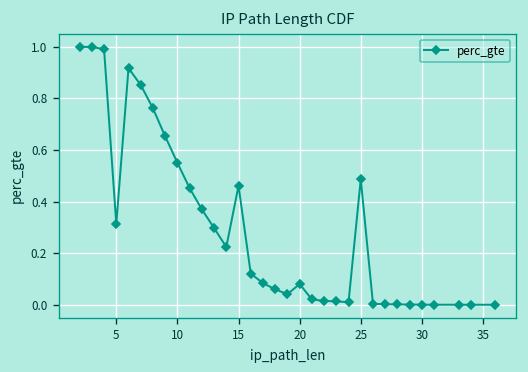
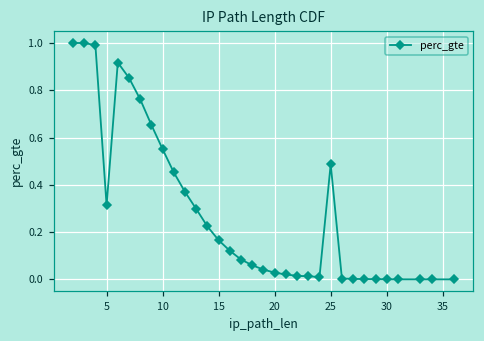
  {
    "5": 0.31,
    "10": 0.55,
-   "15": 0.46,
-   "20": 0.08,
+   "15": 0.17,
+   "20": 0.03,
    "25": 0.49,
    "30": 0.00
  }
